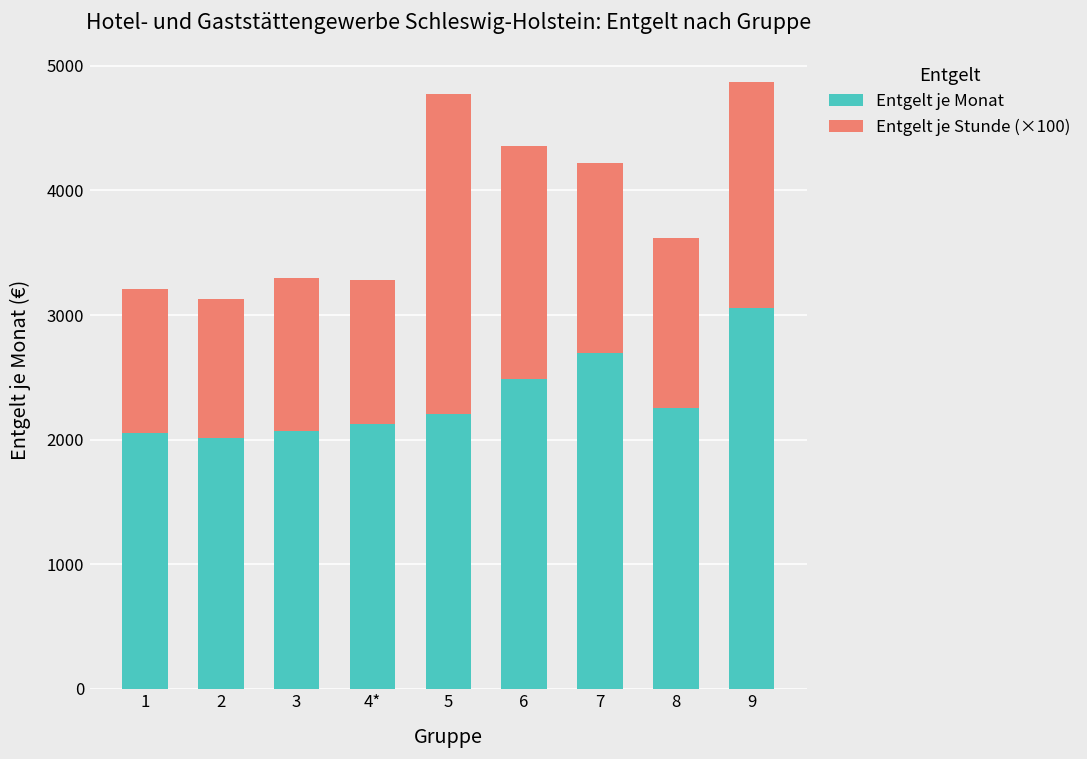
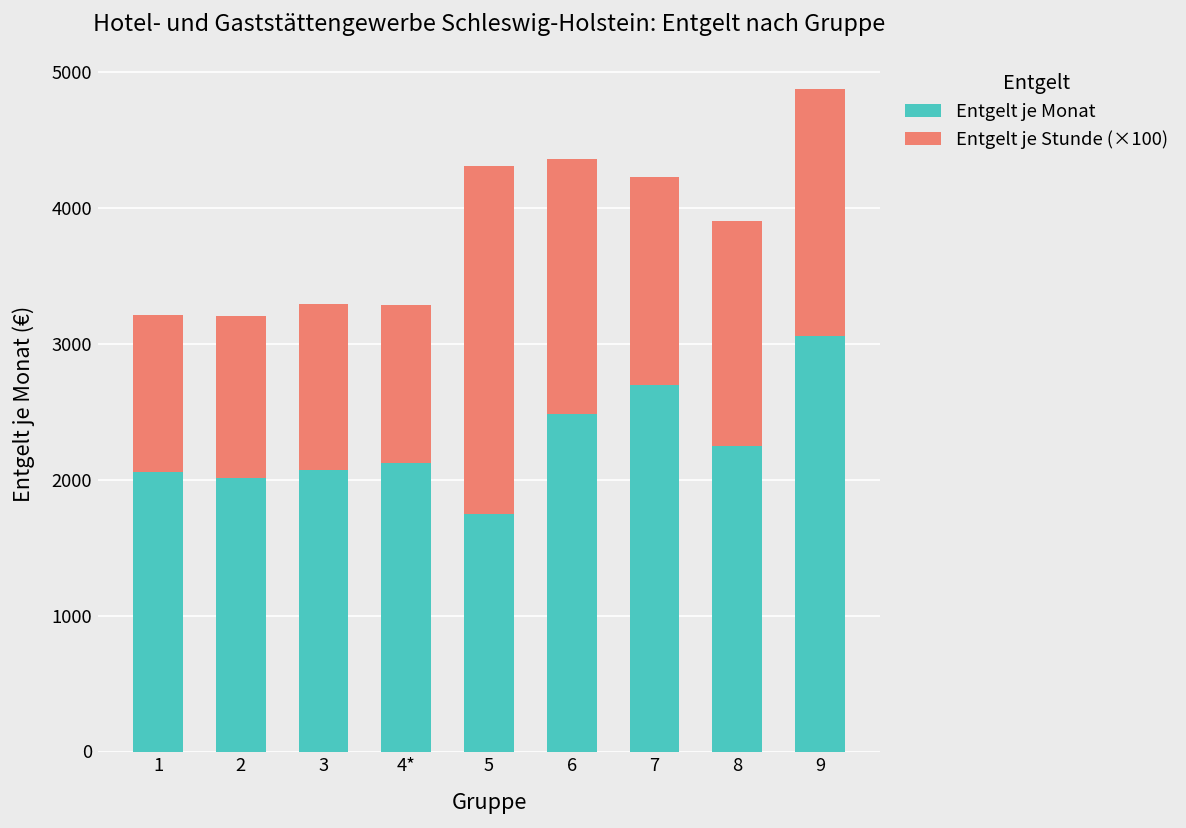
  {
    "Entgelt je Monat": {
      "1": 2060,
      "2": 2020,
      "3": 2070,
      "4*": 2130,
-     "5": 2210,
+     "5": 1750,
      "6": 2480,
      "7": 2700,
      "8": 2250,
      "9": 3060
    },
    "Entgelt je Stunde (×100)": {
      "1": 1160,
-     "2": 1110,
+     "2": 1190,
      "3": 1230,
      "4*": 1160,
      "5": 2570,
      "6": 1880,
      "7": 1530,
-     "8": 1370,
+     "8": 1650,
      "9": 1810
    }
  }
